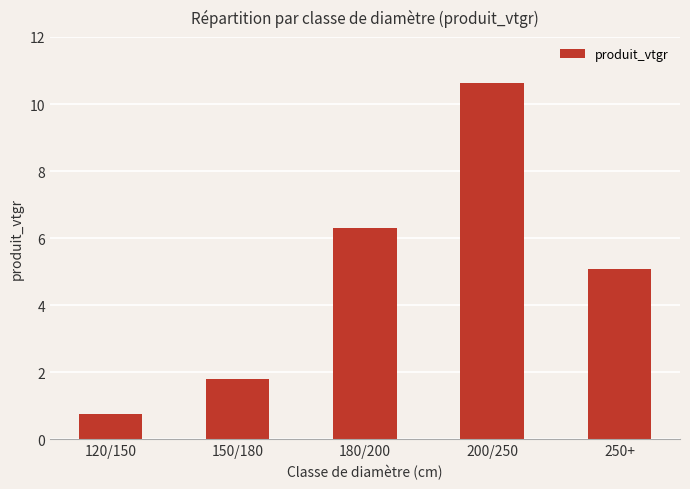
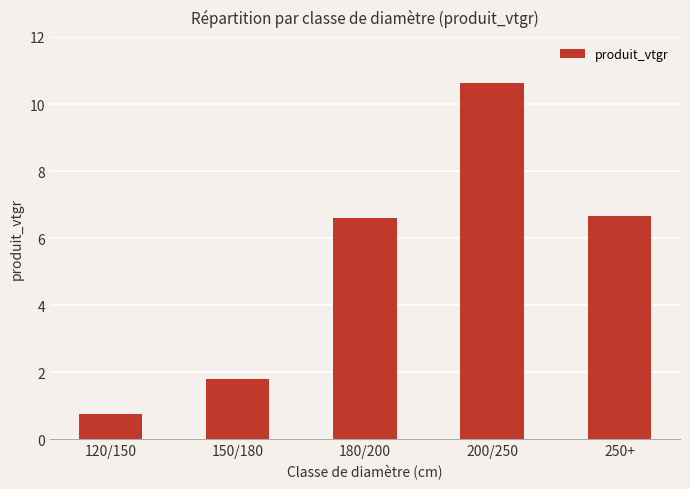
  {
    "120/150": 0.7,
    "150/180": 1.8,
-   "180/200": 6.3,
+   "180/200": 6.6,
    "200/250": 10.6,
-   "250+": 5.1
+   "250+": 6.7
  }
